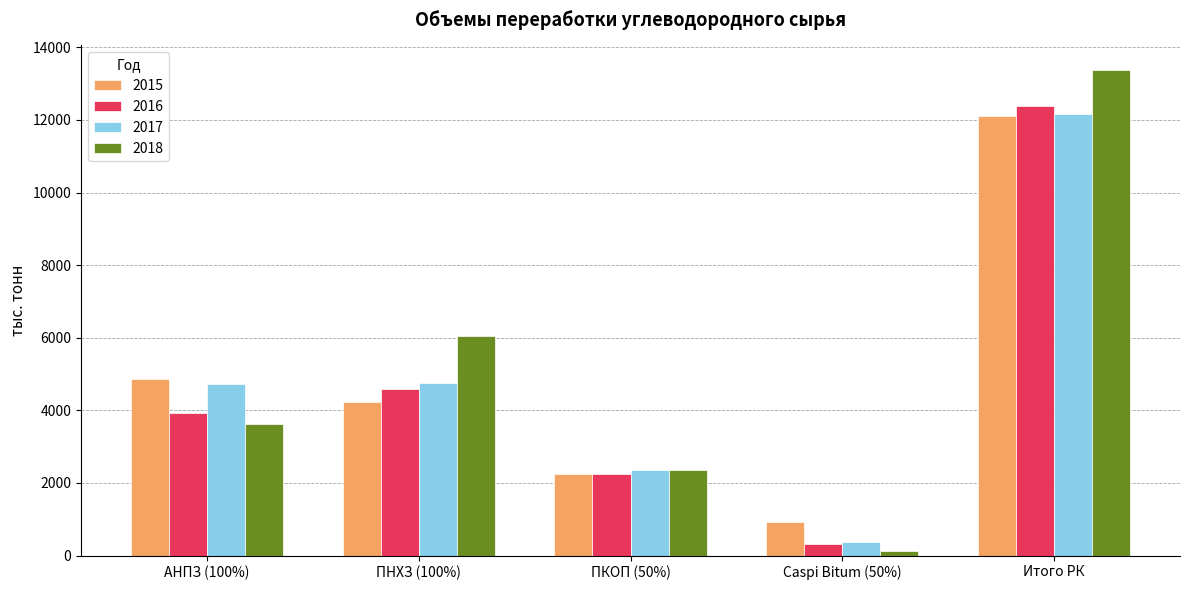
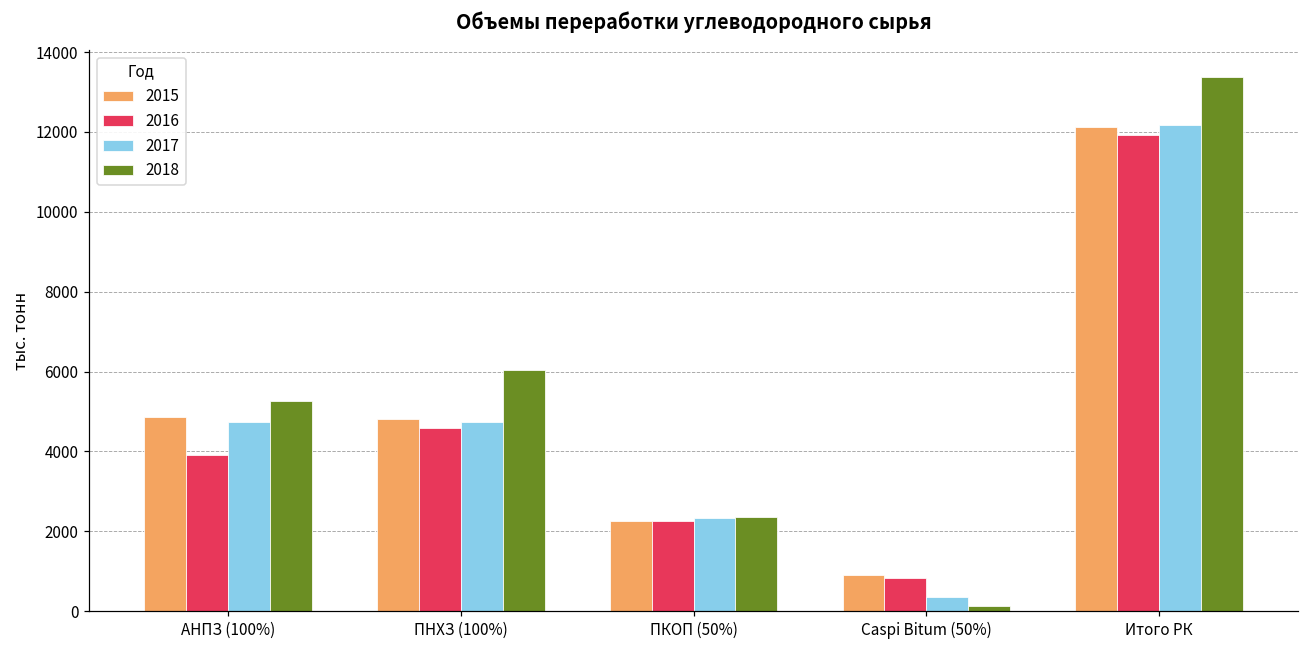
  {
    "2015": {
      "АНПЗ (100%)": 4900,
-     "ПНХЗ (100%)": 4200,
+     "ПНХЗ (100%)": 4800,
      "ПКОП (50%)": 2200,
      "Caspi Bitum (50%)": 900,
      "Итого РК": 12100
    },
    "2016": {
      "АНПЗ (100%)": 3900,
      "ПНХЗ (100%)": 4600,
      "ПКОП (50%)": 2300,
-     "Caspi Bitum (50%)": 300,
-     "Итого РК": 12400
+     "Caspi Bitum (50%)": 800,
+     "Итого РК": 11900
    },
    "2017": {
      "АНПЗ (100%)": 4700,
      "ПНХЗ (100%)": 4700,
      "ПКОП (50%)": 2300,
      "Caspi Bitum (50%)": 400,
      "Итого РК": 12200
    },
    "2018": {
-     "АНПЗ (100%)": 3600,
+     "АНПЗ (100%)": 5300,
      "ПНХЗ (100%)": 6000,
      "ПКОП (50%)": 2400,
      "Caspi Bitum (50%)": 100,
      "Итого РК": 13400
    }
  }
